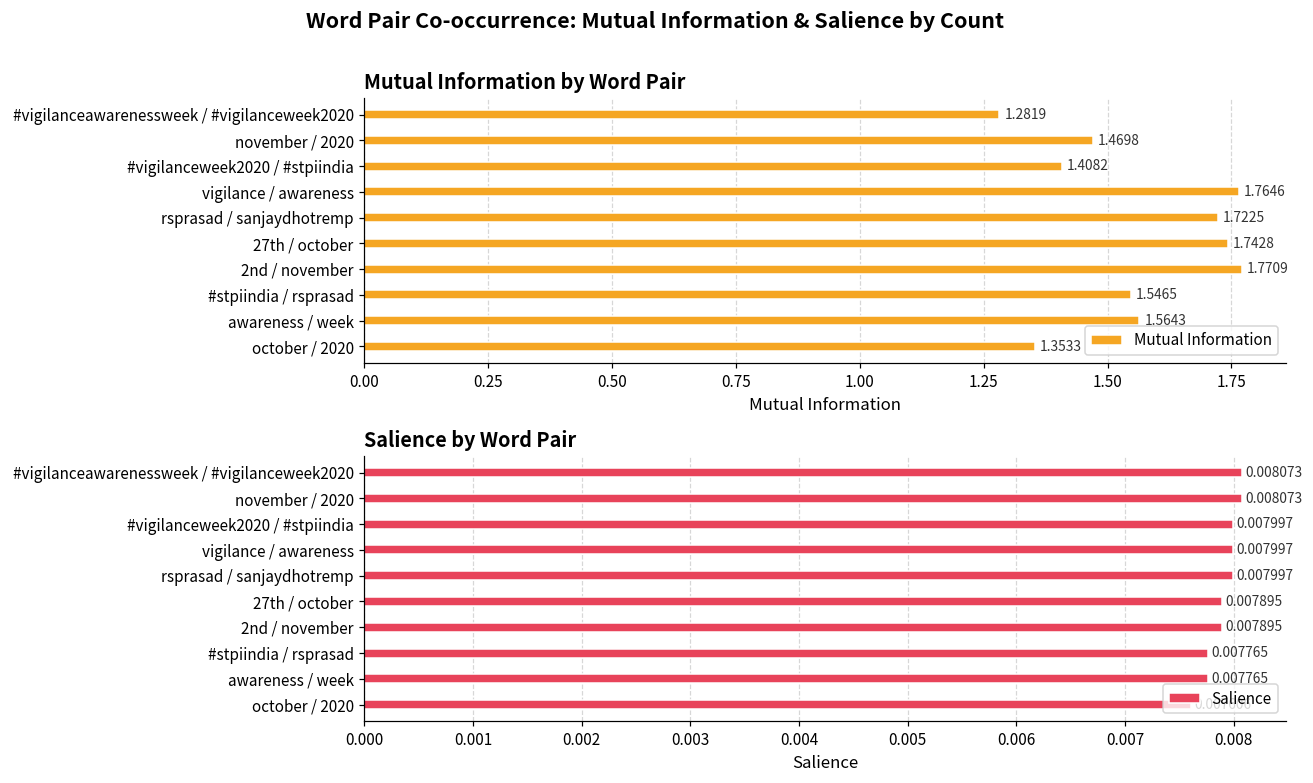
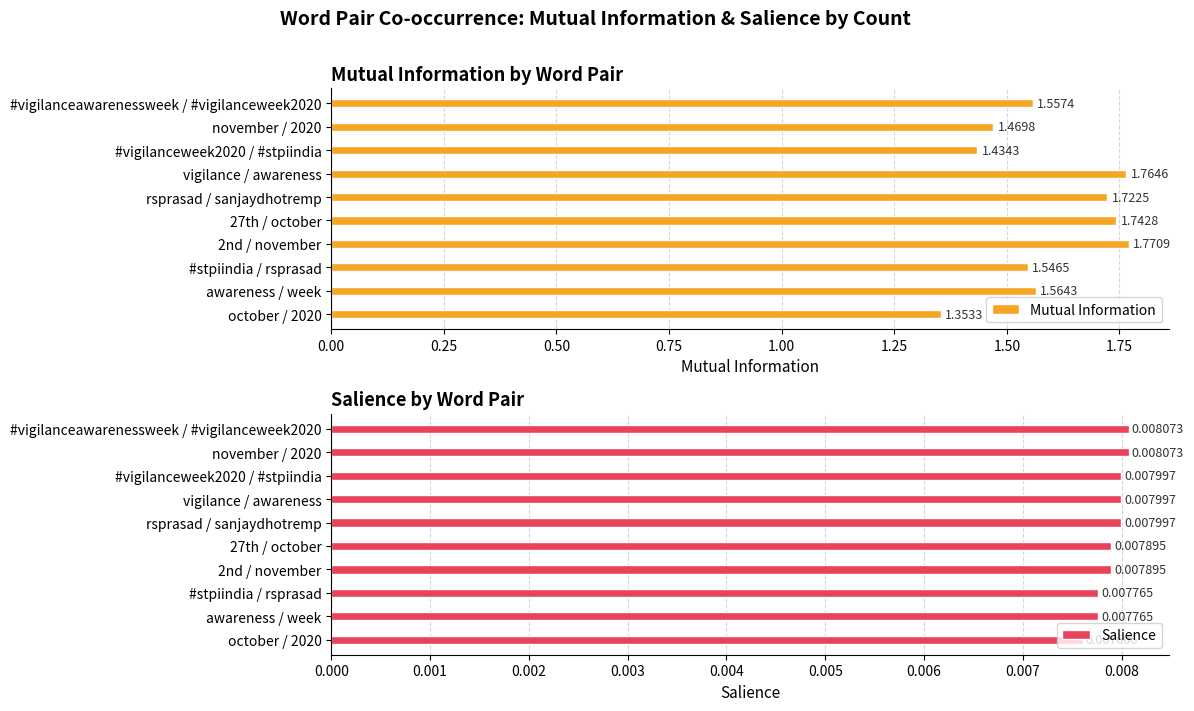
  {
    "Mutual Information by Word Pair": {
-     "#vigilanceawarenessweek / #vigilanceweek2020": 1.2819,
+     "#vigilanceawarenessweek / #vigilanceweek2020": 1.5574,
      "november / 2020": 1.4698,
-     "#vigilanceweek2020 / #stpiindia": 1.4082,
+     "#vigilanceweek2020 / #stpiindia": 1.4343,
      "vigilance / awareness": 1.7646,
      "rsprasad / sanjaydhotremp": 1.7225,
      "27th / october": 1.7428,
      "2nd / november": 1.7709,
      "#stpiindia / rsprasad": 1.5465,
      "october / 2020": 1.3533
    },
    "Salience by Word Pair": {
      "#vigilanceawarenessweek / #vigilanceweek2020": 0.008073,
      "november / 2020": 0.008073,
      "#vigilanceweek2020 / #stpiindia": 0.007997,
      "vigilance / awareness": 0.007997,
      "rsprasad / sanjaydhotremp": 0.007997,
      "27th / october": 0.007895,
      "2nd / november": 0.007895,
      "#stpiindia / rsprasad": 0.007765
    }
  }
